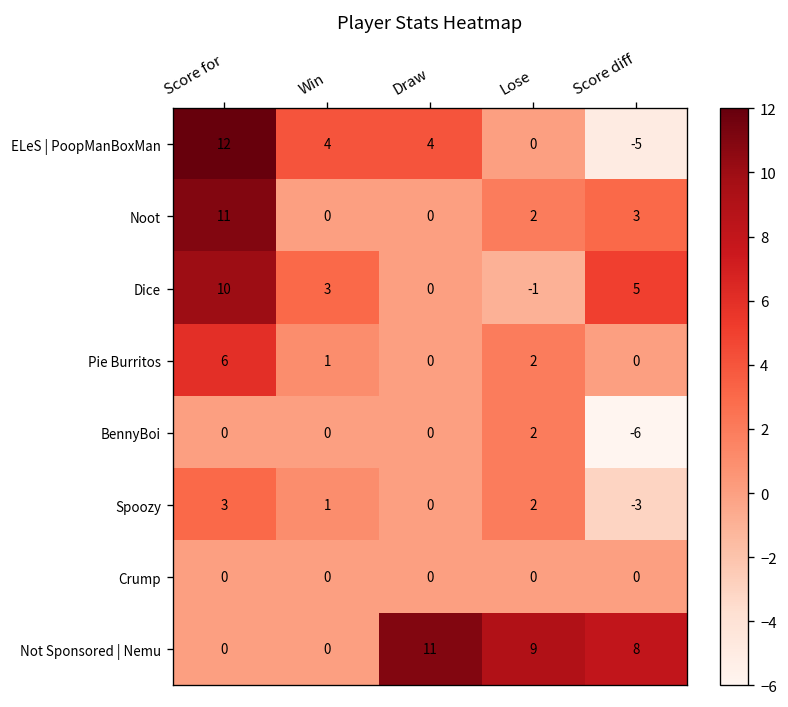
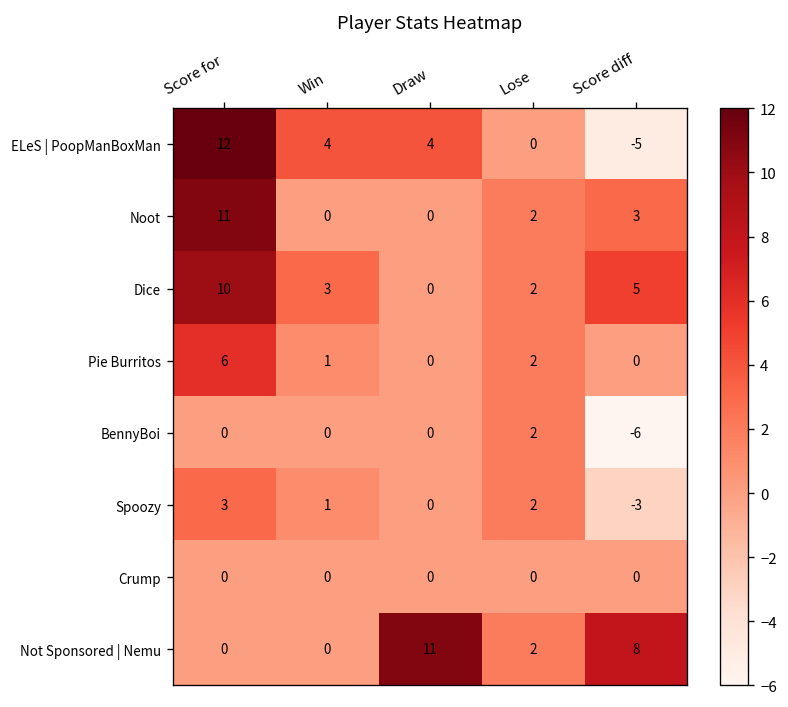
  {
    "ELeS | PoopManBoxMan": {
      "Score for": 12,
      "Win": 4,
      "Draw": 4,
      "Lose": 0,
      "Score diff": -5
    },
    "Noot": {
      "Score for": 11,
      "Win": 0,
      "Draw": 0,
      "Lose": 2,
      "Score diff": 3
    },
    "Dice": {
      "Score for": 10,
      "Win": 3,
      "Draw": 0,
-     "Lose": -1,
+     "Lose": 2,
      "Score diff": 5
    },
    "Pie Burritos": {
      "Score for": 6,
      "Win": 1,
      "Draw": 0,
      "Lose": 2,
      "Score diff": 0
    },
    "BennyBoi": {
      "Score for": 0,
      "Win": 0,
      "Draw": 0,
      "Lose": 2,
      "Score diff": -6
    },
    "Spoozy": {
      "Score for": 3,
      "Win": 1,
      "Draw": 0,
      "Lose": 2,
      "Score diff": -3
    },
    "Crump": {
      "Score for": 0,
      "Win": 0,
      "Draw": 0,
      "Lose": 0,
      "Score diff": 0
    },
    "Not Sponsored | Nemu": {
      "Score for": 0,
      "Win": 0,
      "Draw": 11,
-     "Lose": 9,
+     "Lose": 2,
      "Score diff": 8
    }
  }
